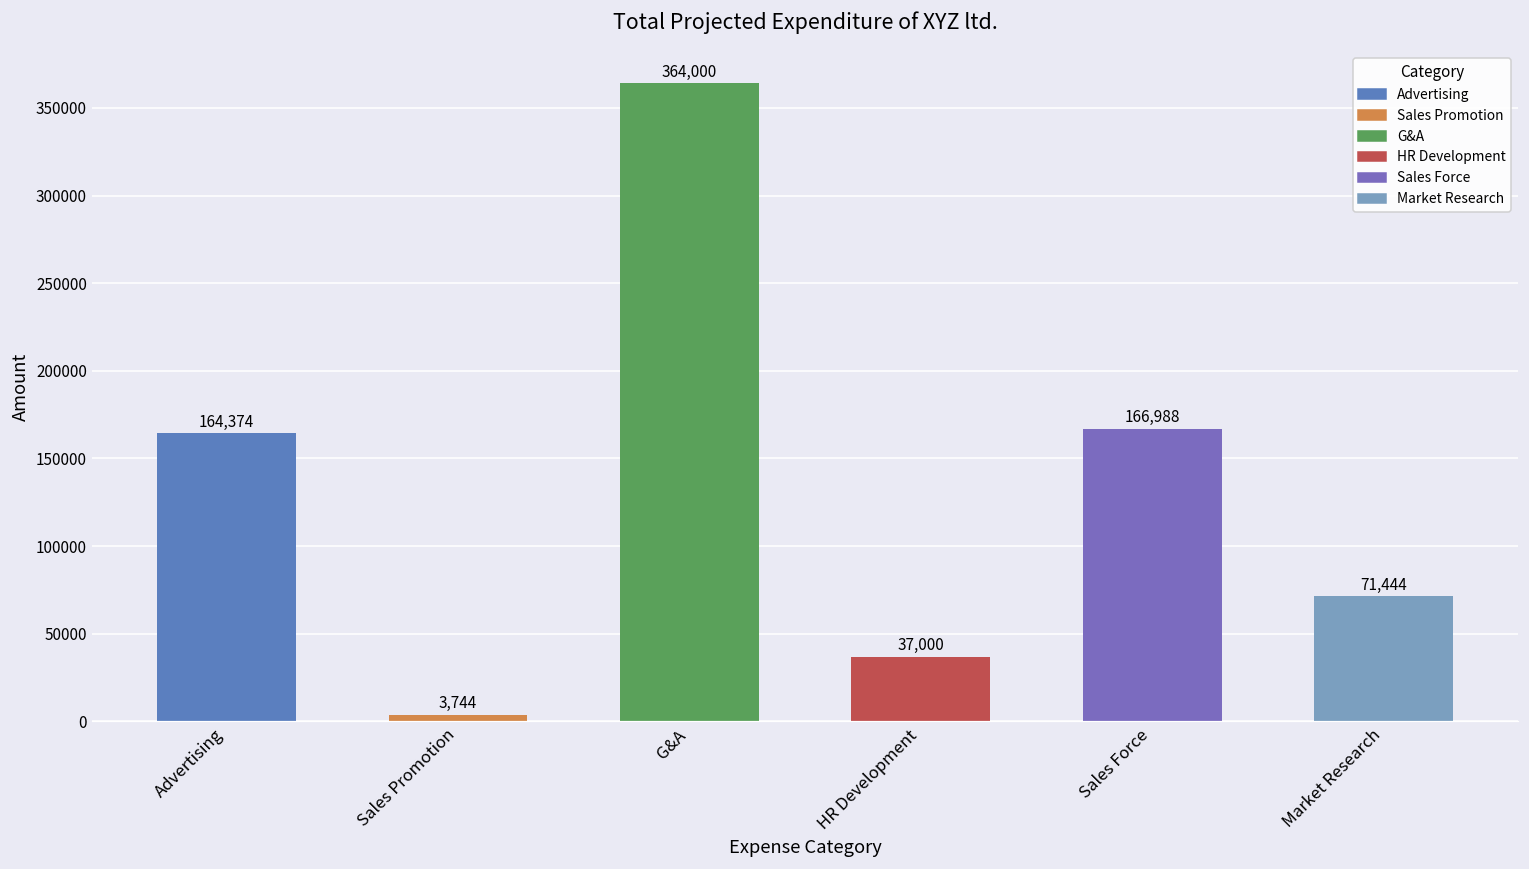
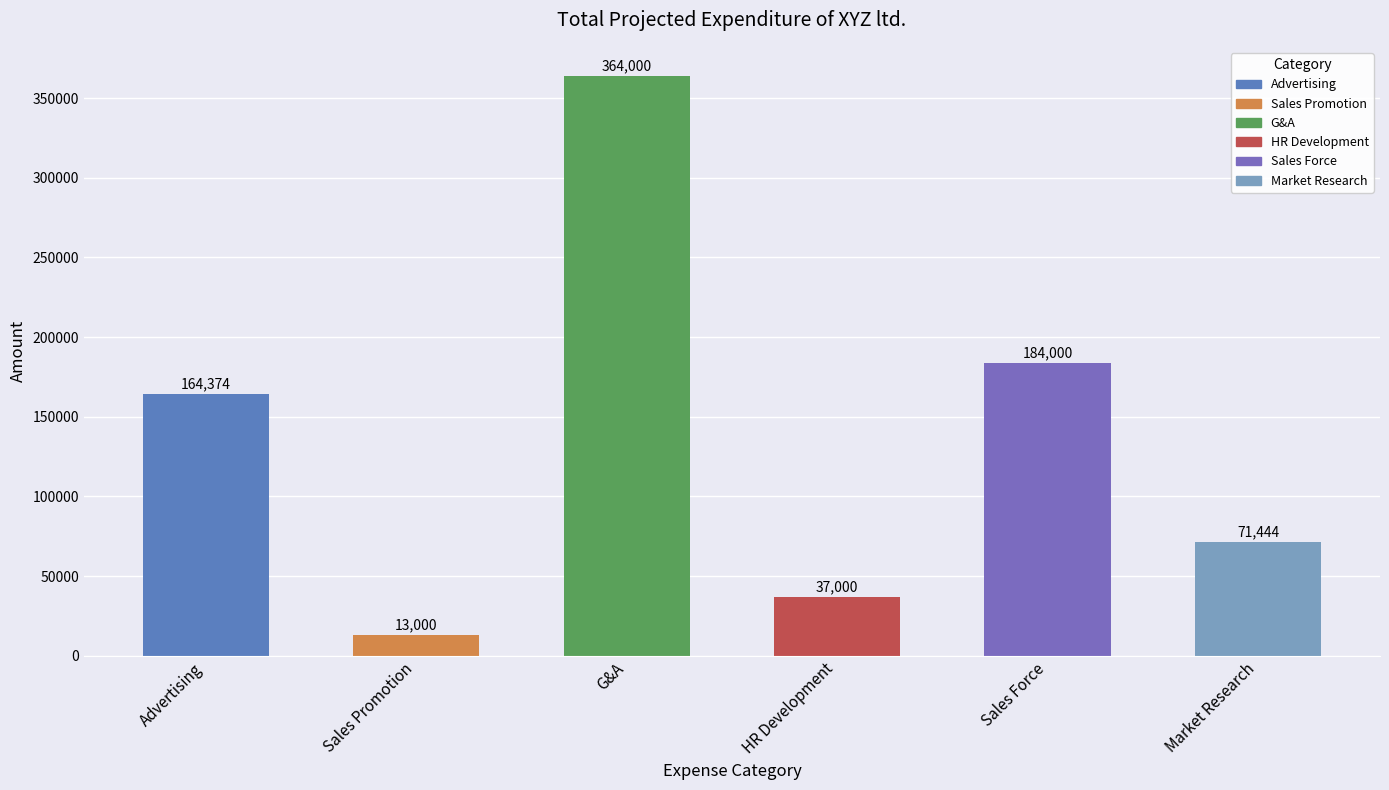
  {
    "Advertising": "164,374",
-   "Sales Promotion": "3,744",
+   "Sales Promotion": "13,000",
    "G&A": "364,000",
    "HR Development": "37,000",
-   "Sales Force": "166,988",
+   "Sales Force": "184,000",
    "Market Research": "71,444"
  }
